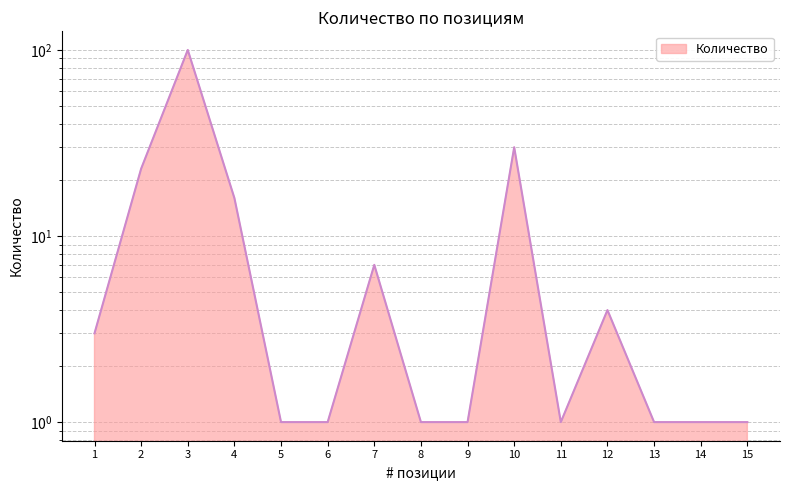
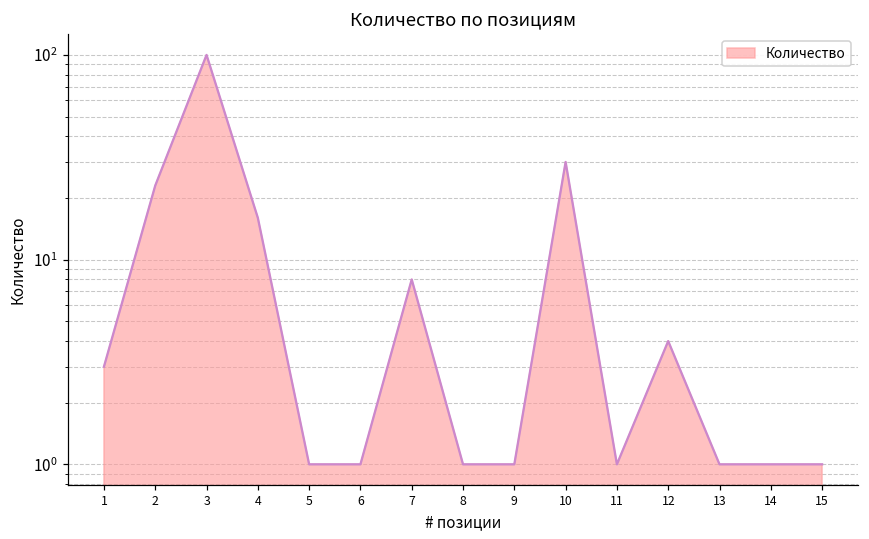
  {
    "1": 3,
    "2": 23,
    "3": 100,
    "4": 16,
    "5": 1,
    "6": 1,
-   "7": 7,
+   "7": 8,
    "8": 1,
    "9": 1,
    "10": 30,
    "11": 1,
    "12": 4,
    "13": 1,
    "14": 1,
    "15": 1
  }
